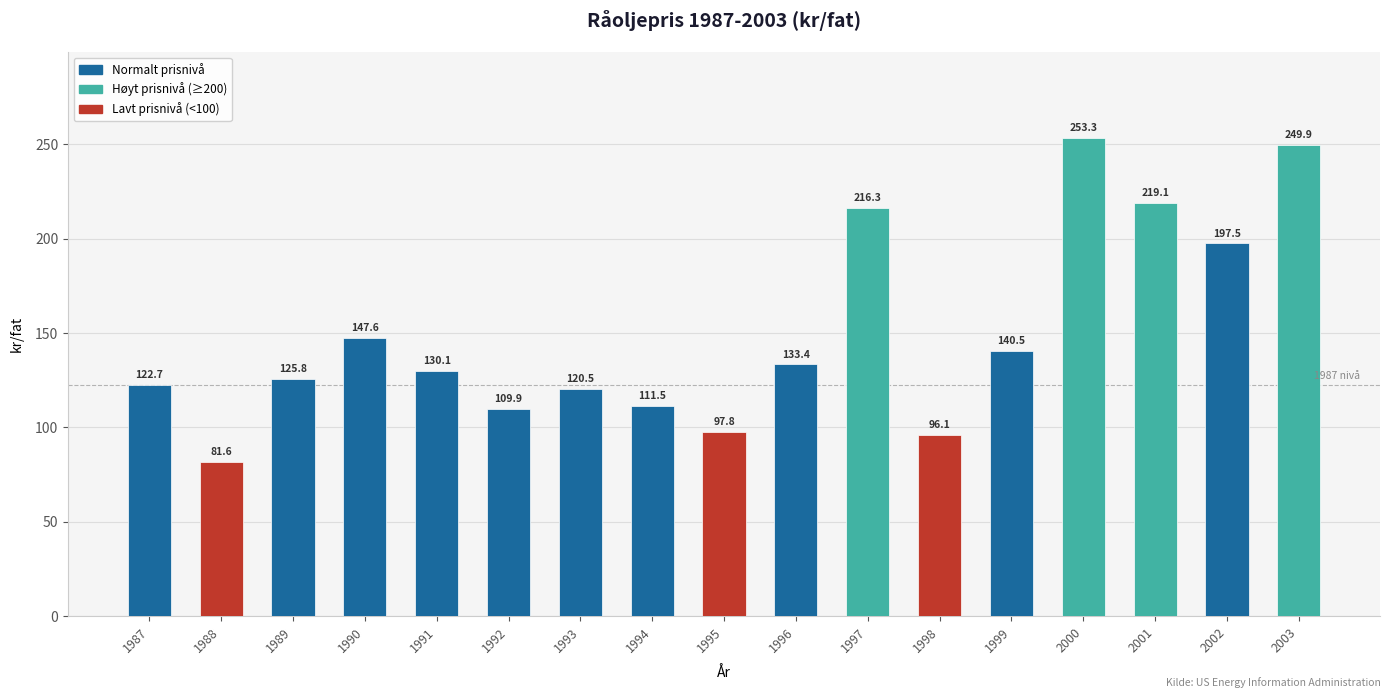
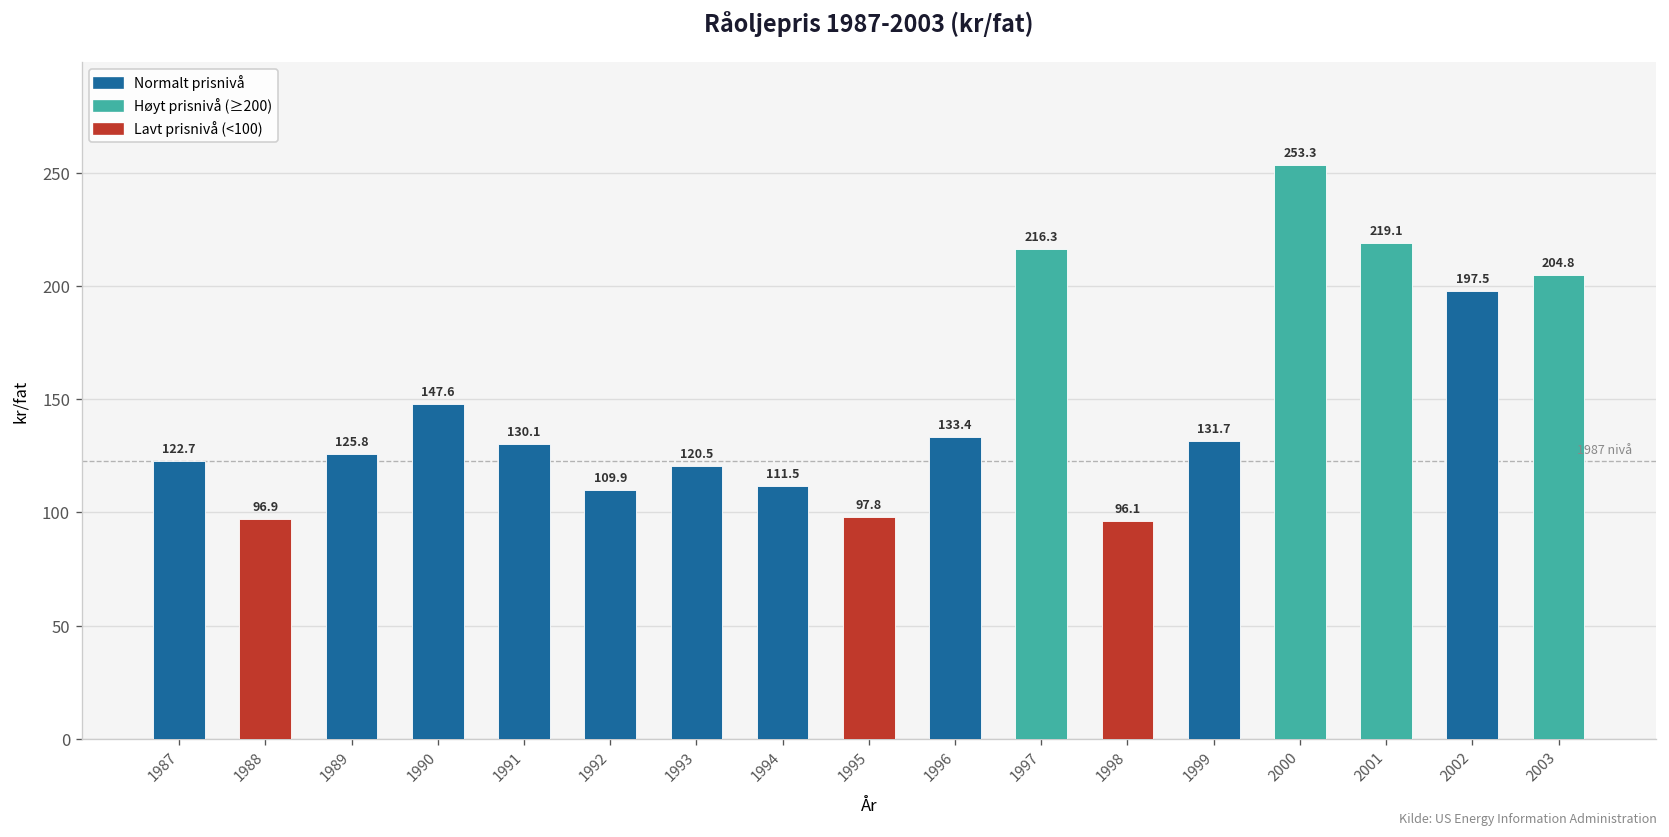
  {
    "1987": 122.7,
-   "1988": 81.6,
+   "1988": 96.9,
    "1989": 125.8,
    "1990": 147.6,
    "1991": 130.1,
    "1992": 109.9,
    "1993": 120.5,
    "1994": 111.5,
    "1995": 97.8,
    "1996": 133.4,
    "1997": 216.3,
    "1998": 96.1,
-   "1999": 140.5,
+   "1999": 131.7,
    "2000": 253.3,
    "2001": 219.1,
    "2002": 197.5,
-   "2003": 249.9
+   "2003": 204.8
  }
